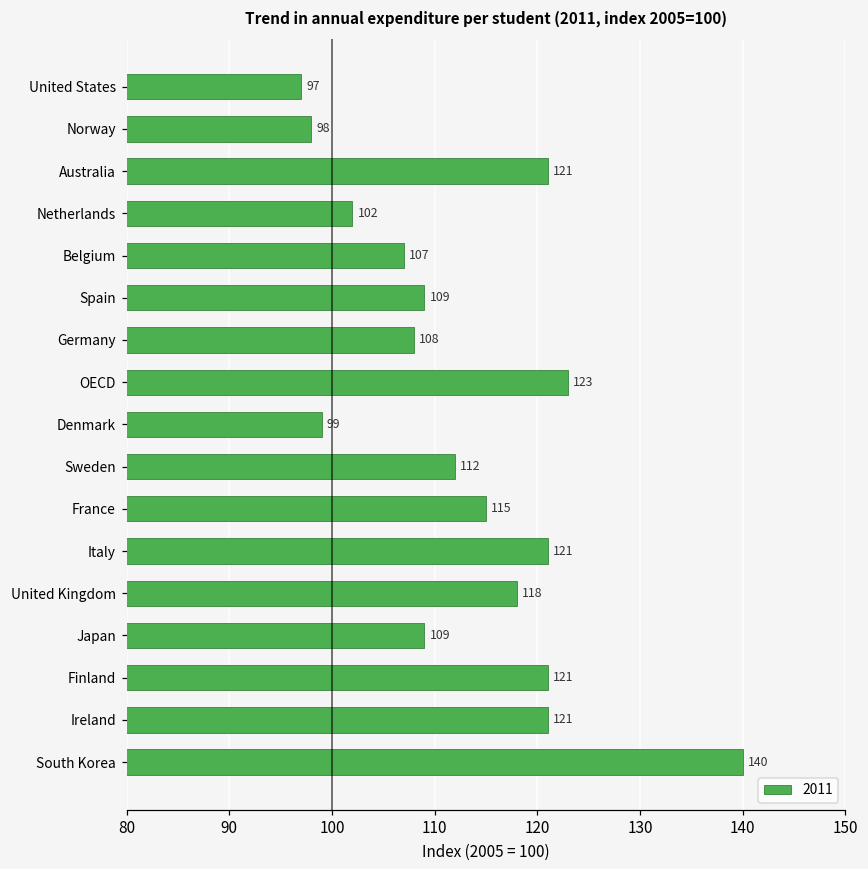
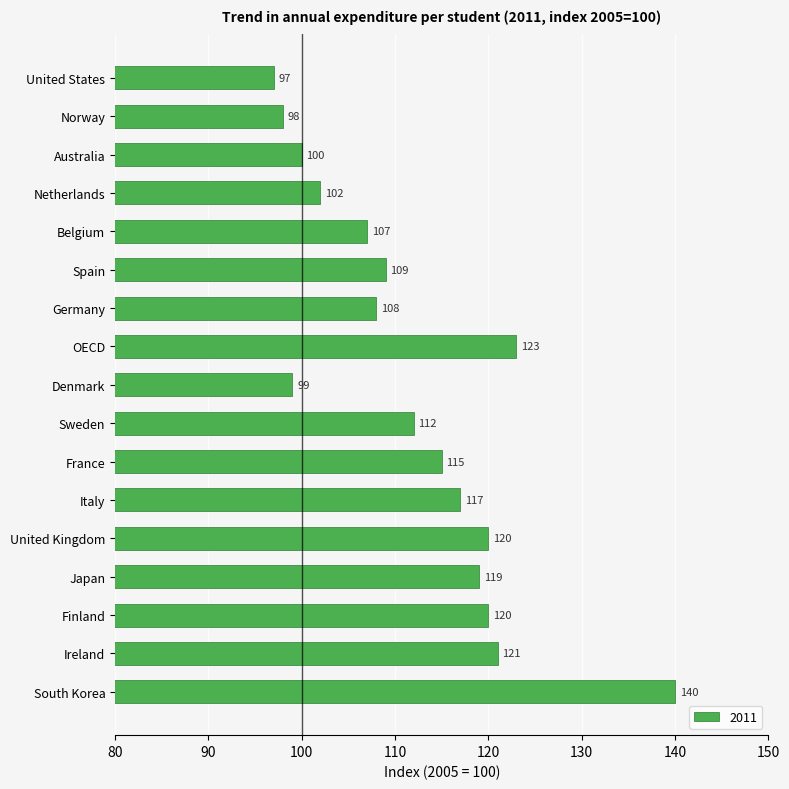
  {
    "United States": 97,
    "Norway": 98,
-   "Australia": 121,
+   "Australia": 100,
    "Netherlands": 102,
    "Belgium": 107,
    "Spain": 109,
    "Germany": 108,
    "OECD": 123,
    "Denmark": 99,
    "Sweden": 112,
    "France": 115,
-   "Italy": 121,
-   "United Kingdom": 118,
-   "Japan": 109,
-   "Finland": 121,
+   "Italy": 117,
+   "United Kingdom": 120,
+   "Japan": 119,
+   "Finland": 120,
    "Ireland": 121,
    "South Korea": 140
  }
